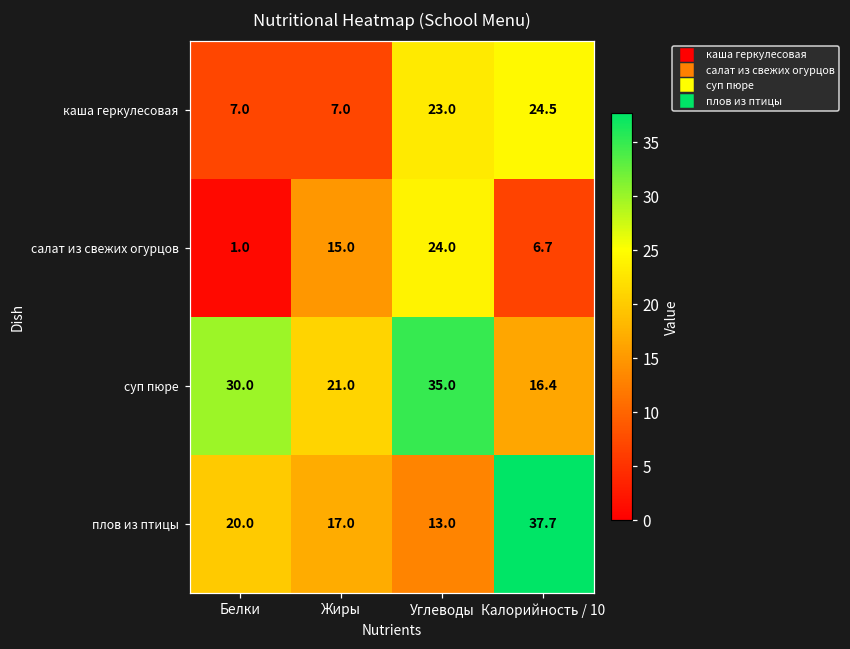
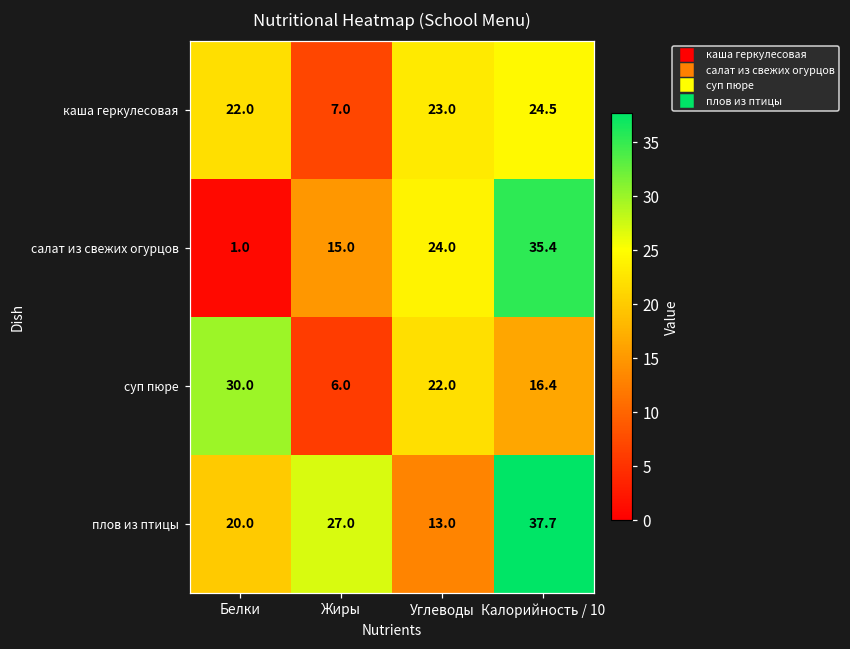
  {
    "каша геркулесовая": {
-     "Белки": 7.0,
+     "Белки": 22.0,
      "Жиры": 7.0,
      "Углеводы": 23.0,
      "Калорийность / 10": 24.5
    },
    "салат из свежих огурцов": {
      "Белки": 1.0,
      "Жиры": 15.0,
      "Углеводы": 24.0,
-     "Калорийность / 10": 6.7
+     "Калорийность / 10": 35.4
    },
    "суп пюре": {
      "Белки": 30.0,
-     "Жиры": 21.0,
-     "Углеводы": 35.0,
+     "Жиры": 6.0,
+     "Углеводы": 22.0,
      "Калорийность / 10": 16.4
    },
    "плов из птицы": {
      "Белки": 20.0,
-     "Жиры": 17.0,
+     "Жиры": 27.0,
      "Углеводы": 13.0,
      "Калорийность / 10": 37.7
    }
  }
